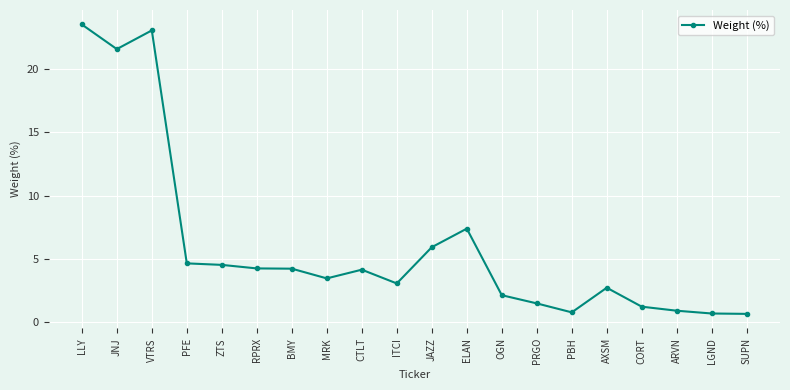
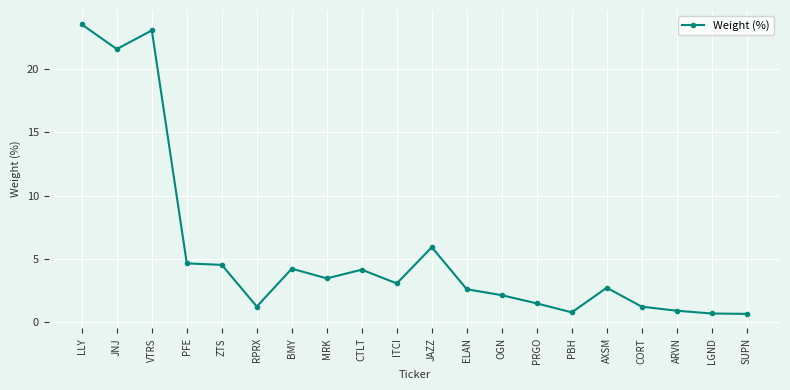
  {
    "LLY": 23.6,
    "JNJ": 21.6,
    "VTRS": 23.1,
    "PFE": 4.6,
    "ZTS": 4.5,
-   "RPRX": 4.2,
+   "RPRX": 1.2,
    "BMY": 4.2,
    "MRK": 3.4,
    "CTLT": 4.1,
    "ITCI": 3.0,
    "JAZZ": 5.9,
-   "ELAN": 7.4,
+   "ELAN": 2.6,
    "OGN": 2.1,
    "PRGO": 1.5,
    "PBH": 0.8,
    "AXSM": 2.7,
    "CORT": 1.2,
    "ARVN": 0.9,
    "LGND": 0.7,
    "SUPN": 0.6
  }
